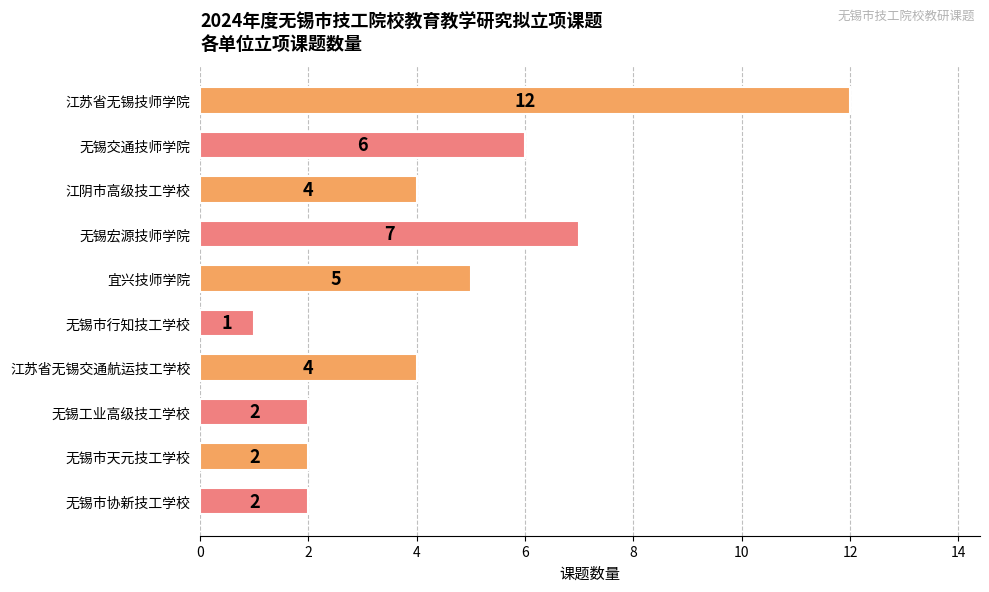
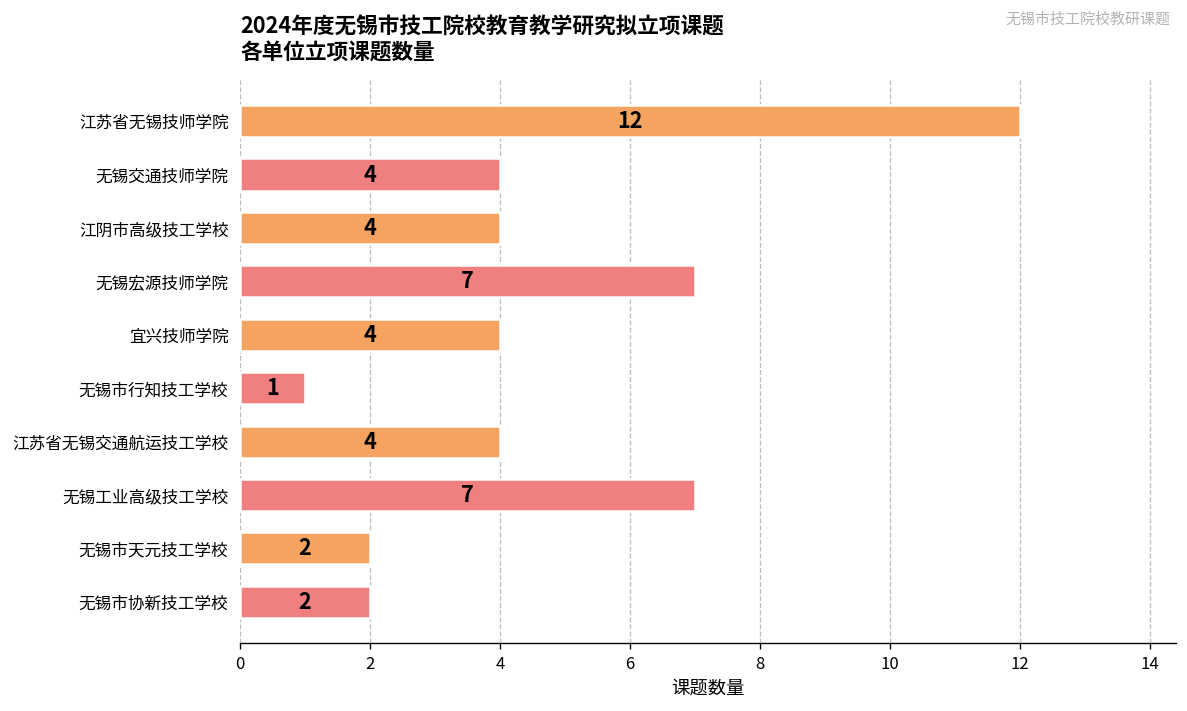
  {
    "江苏省无锡技师学院": 12,
-   "无锡交通技师学院": 6,
+   "无锡交通技师学院": 4,
    "江阴市高级技工学校": 4,
    "无锡宏源技师学院": 7,
-   "宜兴技师学院": 5,
+   "宜兴技师学院": 4,
    "无锡市行知技工学校": 1,
    "江苏省无锡交通航运技工学校": 4,
-   "无锡工业高级技工学校": 2,
+   "无锡工业高级技工学校": 7,
    "无锡市天元技工学校": 2,
    "无锡市协新技工学校": 2
  }
